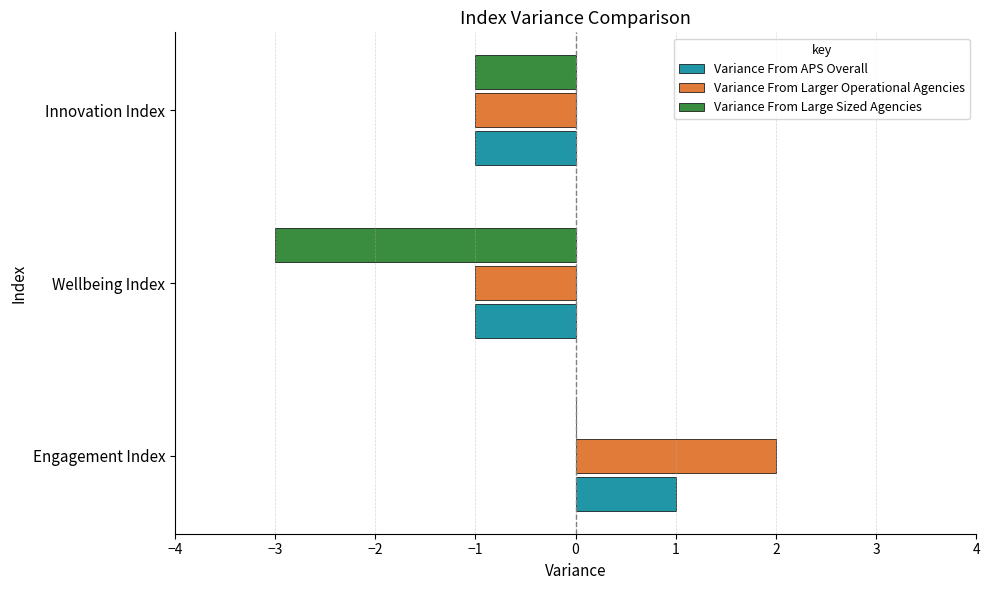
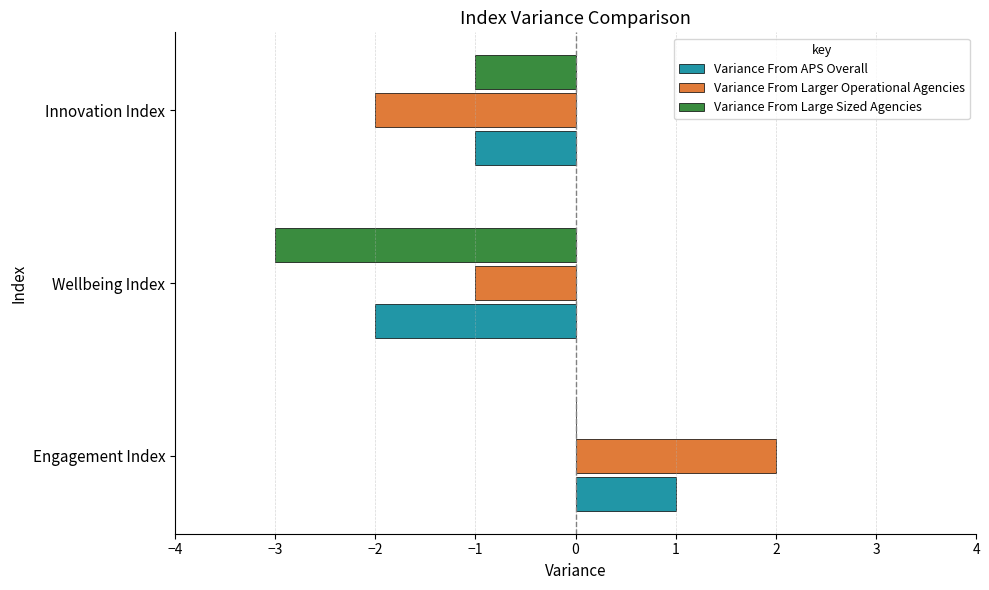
  {
    "Variance From APS Overall": {
      "Innovation Index": -1,
-     "Wellbeing Index": -1,
+     "Wellbeing Index": -2,
      "Engagement Index": 1
    },
    "Variance From Larger Operational Agencies": {
-     "Innovation Index": -1,
+     "Innovation Index": -2,
      "Wellbeing Index": -1,
      "Engagement Index": 2
    },
    "Variance From Large Sized Agencies": {
      "Innovation Index": -1,
      "Wellbeing Index": -3,
      "Engagement Index": 0
    }
  }
